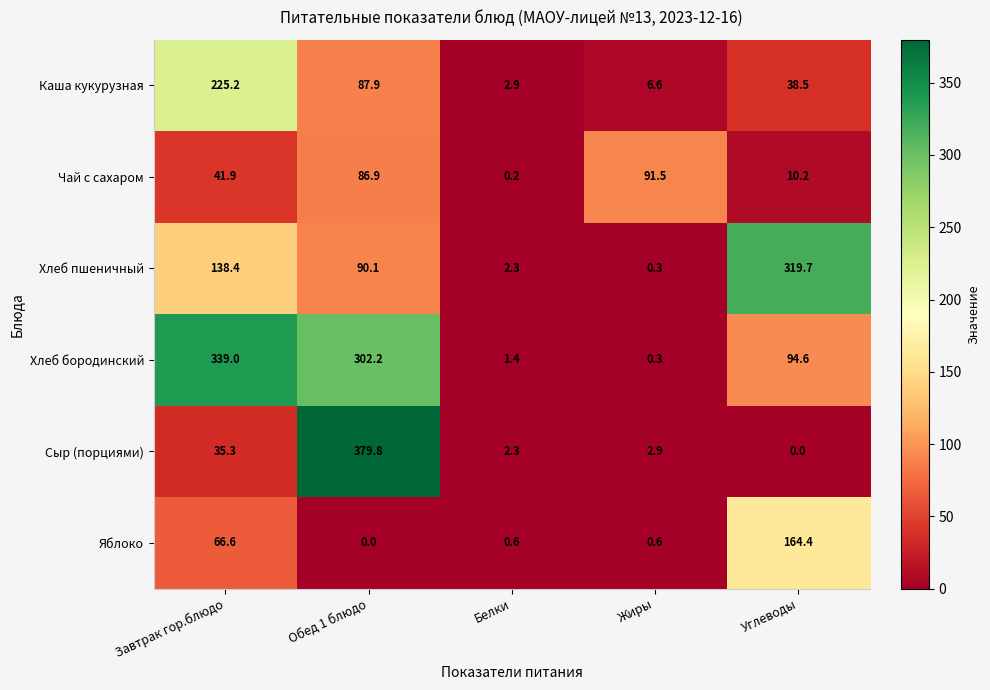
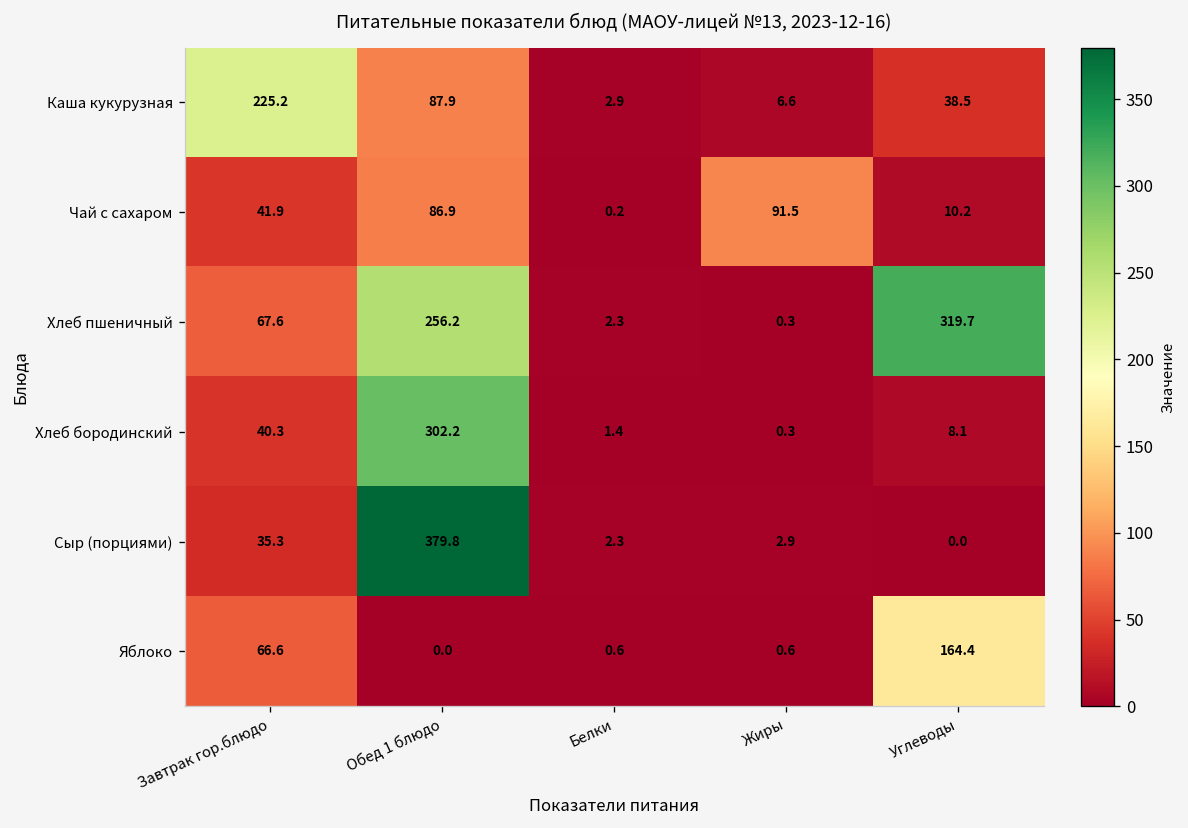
  {
    "Каша кукурузная": {
      "Завтрак гор.блюдо": 225.2,
      "Обед 1 блюдо": 87.9,
      "Белки": 2.9,
      "Жиры": 6.6,
      "Углеводы": 38.5
    },
    "Чай с сахаром": {
      "Завтрак гор.блюдо": 41.9,
      "Обед 1 блюдо": 86.9,
      "Белки": 0.2,
      "Жиры": 91.5,
      "Углеводы": 10.2
    },
    "Хлеб пшеничный": {
-     "Завтрак гор.блюдо": 138.4,
-     "Обед 1 блюдо": 90.1,
+     "Завтрак гор.блюдо": 67.6,
+     "Обед 1 блюдо": 256.2,
      "Белки": 2.3,
      "Жиры": 0.3,
      "Углеводы": 319.7
    },
    "Хлеб бородинский": {
-     "Завтрак гор.блюдо": 339.0,
+     "Завтрак гор.блюдо": 40.3,
      "Обед 1 блюдо": 302.2,
      "Белки": 1.4,
      "Жиры": 0.3,
-     "Углеводы": 94.6
+     "Углеводы": 8.1
    },
    "Сыр (порциями)": {
      "Завтрак гор.блюдо": 35.3,
      "Обед 1 блюдо": 379.8,
      "Белки": 2.3,
      "Жиры": 2.9,
      "Углеводы": 0.0
    },
    "Яблоко": {
      "Завтрак гор.блюдо": 66.6,
      "Обед 1 блюдо": 0.0,
      "Белки": 0.6,
      "Жиры": 0.6,
      "Углеводы": 164.4
    }
  }
